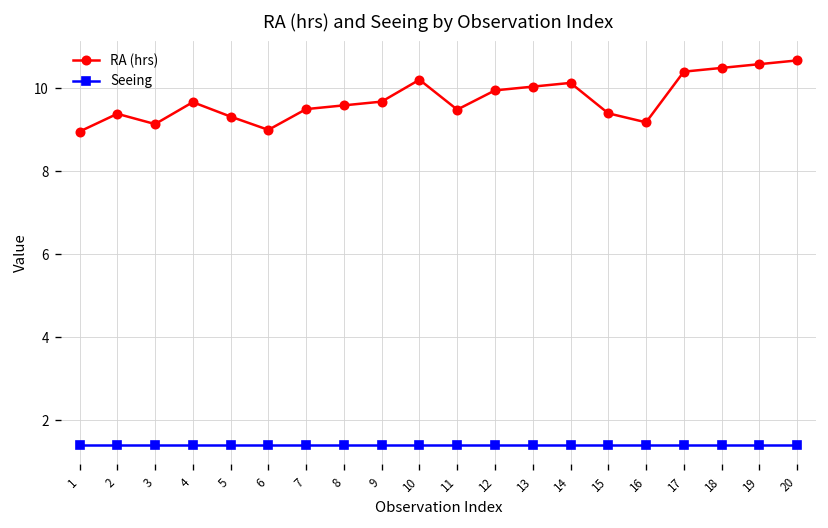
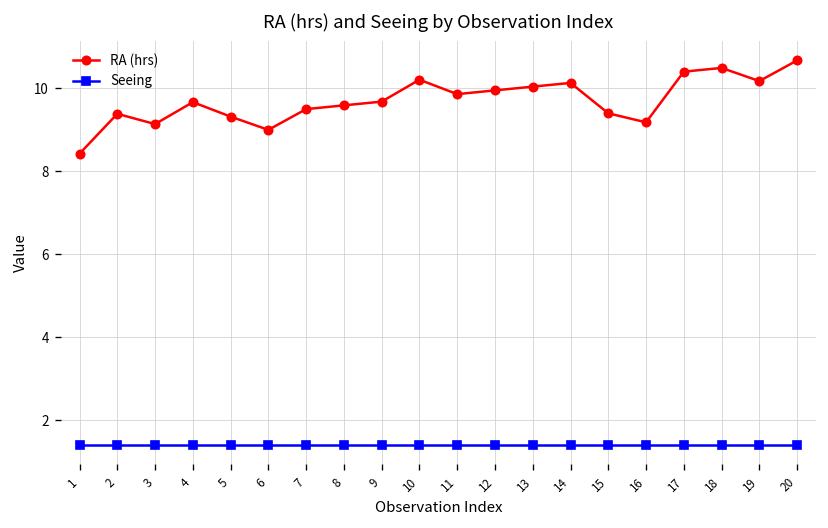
  {
    "RA (hrs)": {
-     "1": 9.0,
+     "1": 8.4,
      "2": 9.4,
      "3": 9.1,
      "4": 9.7,
      "5": 9.3,
      "6": 9.0,
      "7": 9.5,
      "8": 9.6,
      "9": 9.7,
      "10": 10.2,
-     "11": 9.5,
+     "11": 9.9,
      "12": 10.0,
      "13": 10.0,
      "14": 10.1,
      "15": 9.4,
      "16": 9.2,
      "17": 10.4,
      "18": 10.5,
-     "19": 10.6,
+     "19": 10.2,
      "20": 10.7
    },
    "Seeing": {
      "1": 1.4,
      "2": 1.4,
      "3": 1.4,
      "4": 1.4,
      "5": 1.4,
      "6": 1.4,
      "7": 1.4,
      "8": 1.4,
      "9": 1.4,
      "10": 1.4,
      "11": 1.4,
      "12": 1.4,
      "13": 1.4,
      "14": 1.4,
      "15": 1.4,
      "16": 1.4,
      "17": 1.4,
      "18": 1.4,
      "19": 1.4,
      "20": 1.4
    }
  }
